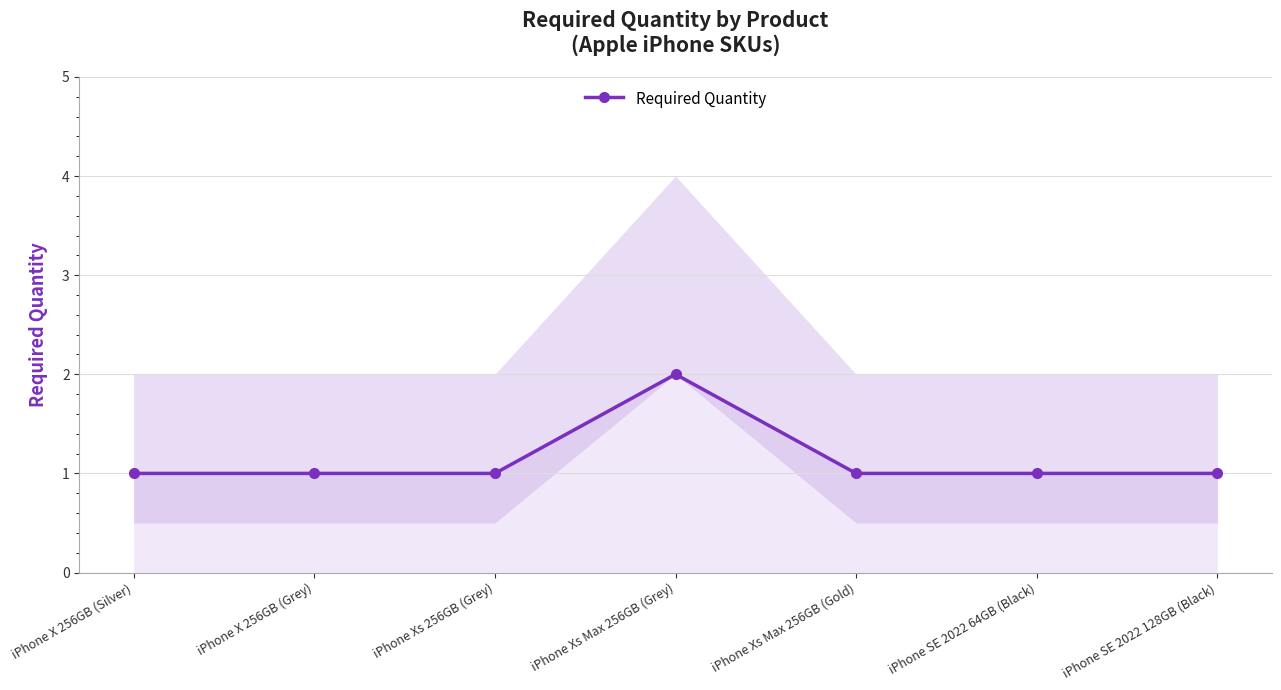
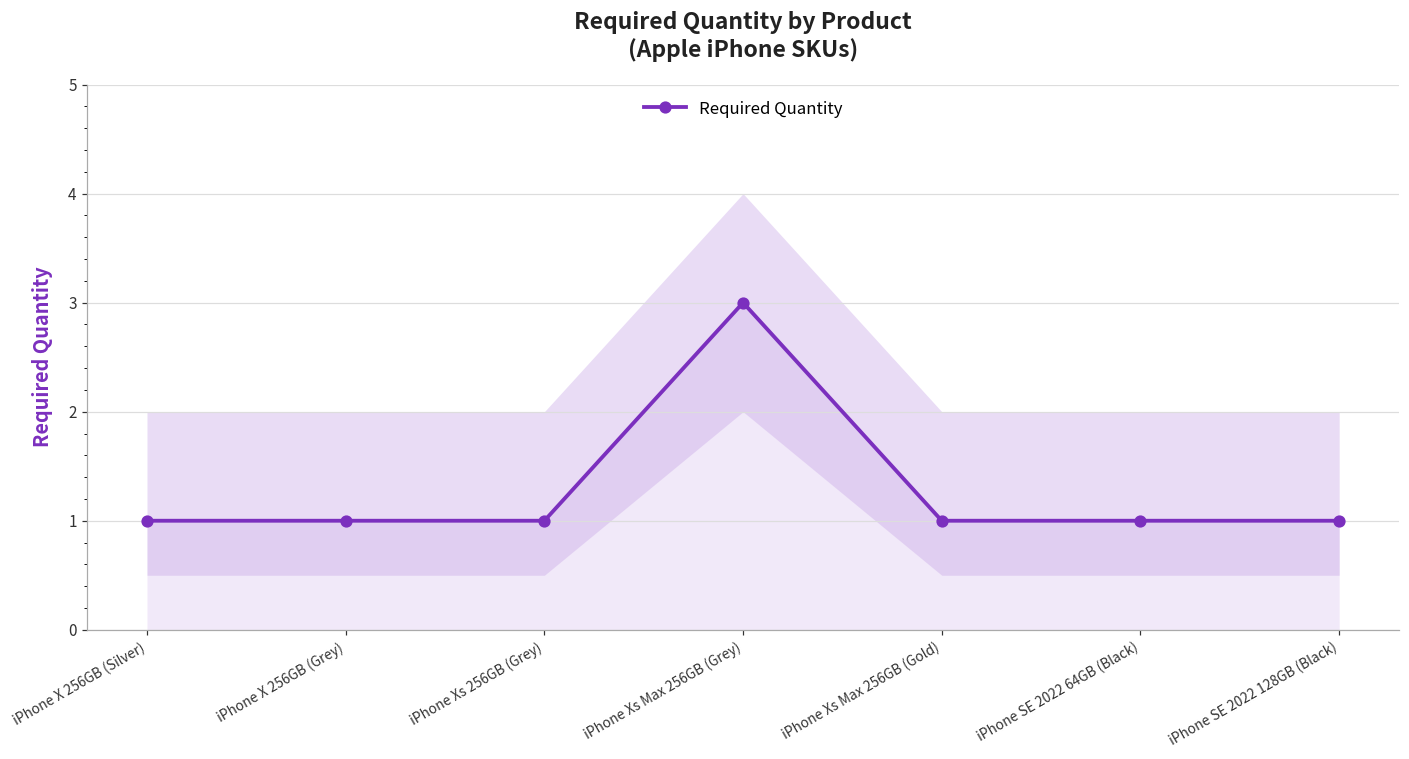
  {
    "Required Quantity": {
      "iPhone X 256GB (Silver)": 1,
      "iPhone X 256GB (Grey)": 1,
      "iPhone Xs 256GB (Grey)": 1,
-     "iPhone Xs Max 256GB (Grey)": 2,
+     "iPhone Xs Max 256GB (Grey)": 3,
      "iPhone Xs Max 256GB (Gold)": 1,
      "iPhone SE 2022 64GB (Black)": 1,
      "iPhone SE 2022 128GB (Black)": 1
    }
  }
